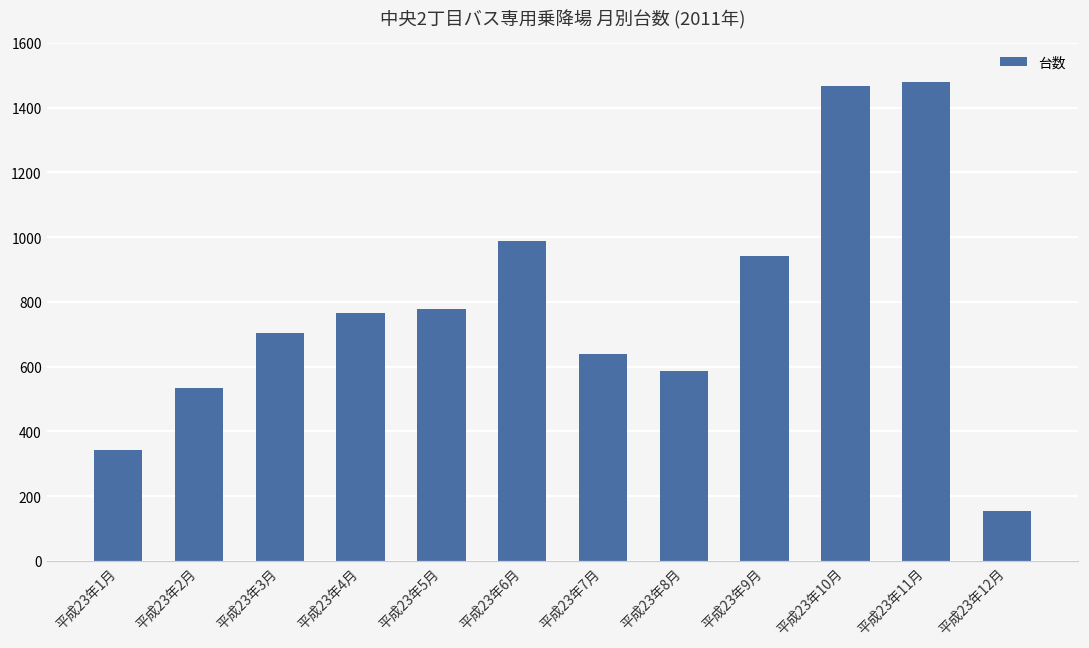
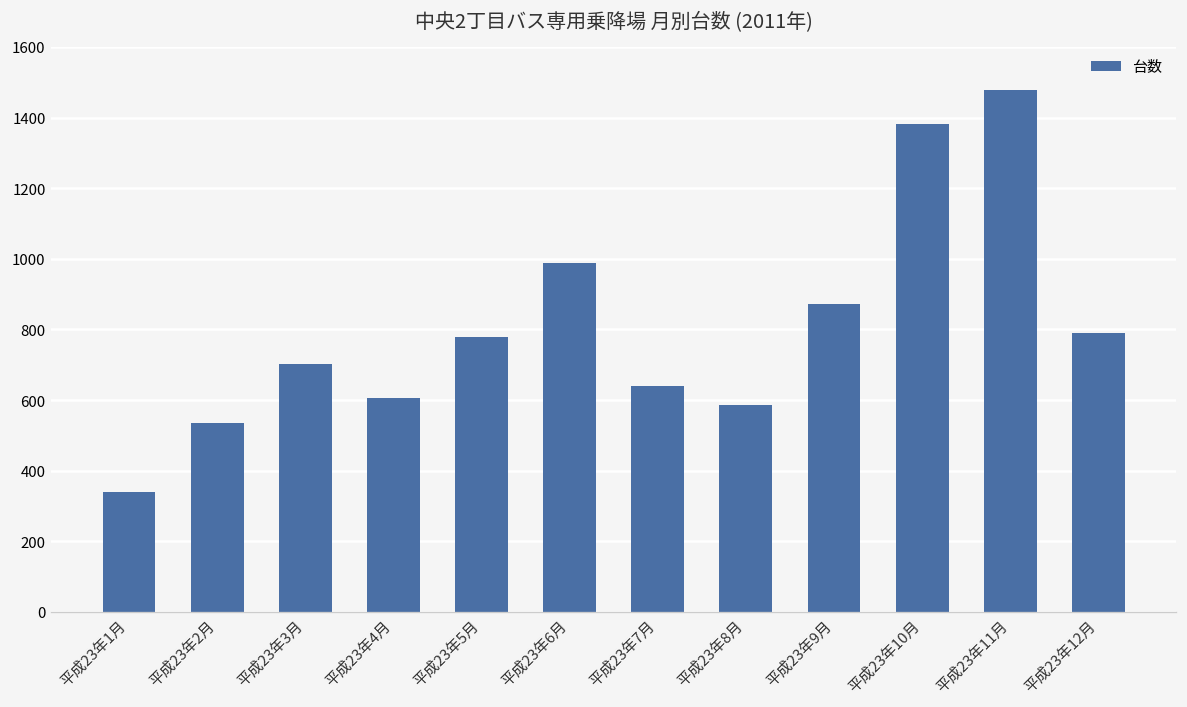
  {
    "平成23年1月": 340,
    "平成23年2月": 540,
    "平成23年3月": 700,
-   "平成23年4月": 770,
+   "平成23年4月": 610,
    "平成23年5月": 780,
    "平成23年6月": 990,
    "平成23年7月": 640,
    "平成23年8月": 590,
-   "平成23年9月": 940,
-   "平成23年10月": 1470,
+   "平成23年9月": 870,
+   "平成23年10月": 1380,
    "平成23年11月": 1480,
-   "平成23年12月": 160
+   "平成23年12月": 790
  }
